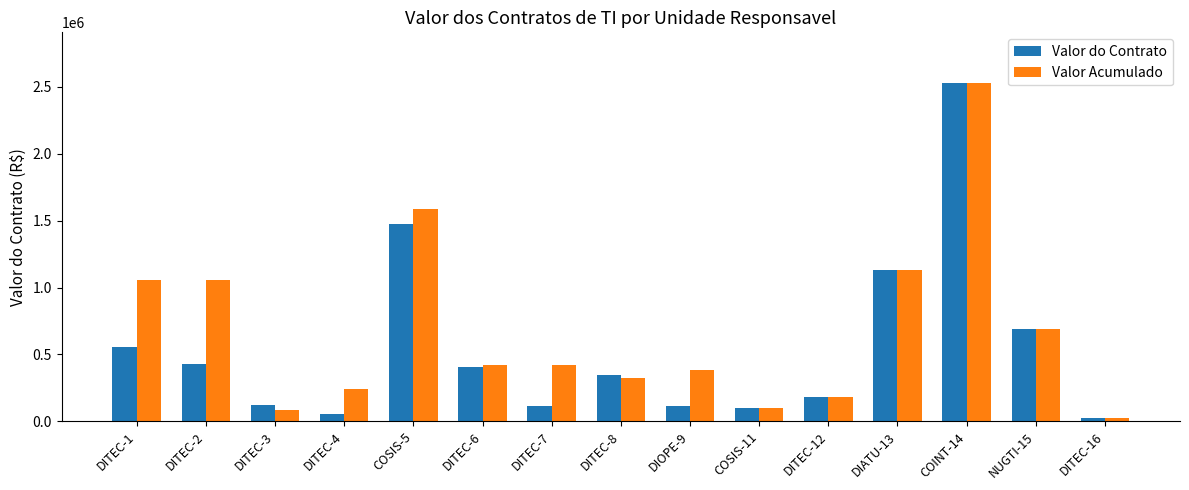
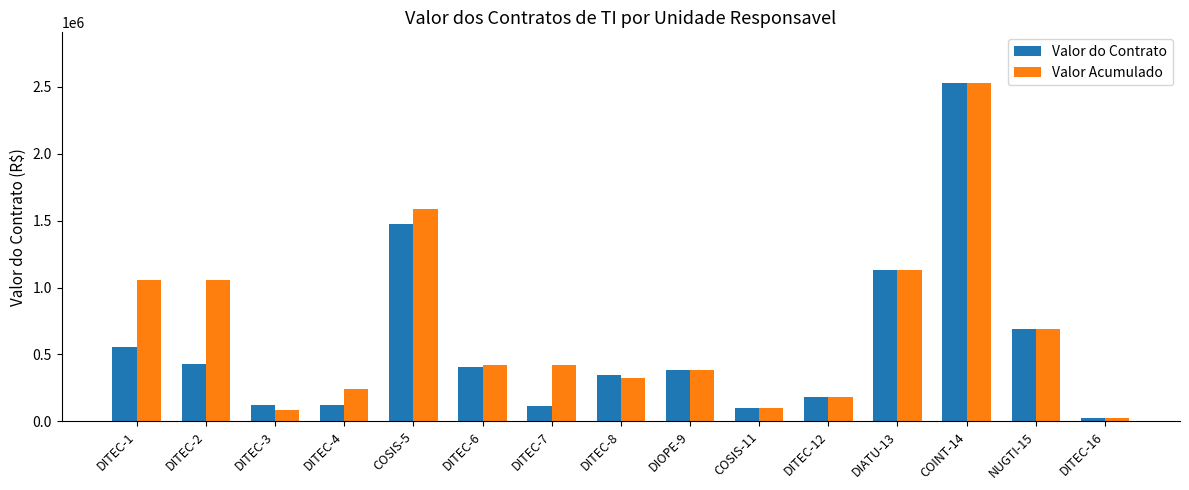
  {
    "Valor do Contrato": {
      "DITEC-1": 560000,
      "DITEC-2": 430000,
      "DITEC-3": 120000,
-     "DITEC-4": 60000,
+     "DITEC-4": 120000,
      "COSIS-5": 1470000,
      "DITEC-6": 400000,
      "DITEC-7": 110000,
      "DITEC-8": 340000,
-     "DIOPE-9": 110000,
+     "DIOPE-9": 390000,
      "COSIS-11": 100000,
      "DITEC-12": 180000,
      "DIATU-13": 1130000,
      "COINT-14": 2530000,
      "NUGTI-15": 690000,
      "DITEC-16": 20000
    },
    "Valor Acumulado": {
      "DITEC-1": 1050000,
      "DITEC-2": 1050000,
      "DITEC-3": 90000,
      "DITEC-4": 240000,
      "COSIS-5": 1590000,
      "DITEC-6": 420000,
      "DITEC-7": 420000,
      "DITEC-8": 330000,
      "DIOPE-9": 390000,
      "COSIS-11": 100000,
      "DITEC-12": 180000,
      "DIATU-13": 1130000,
      "COINT-14": 2530000,
      "NUGTI-15": 690000,
      "DITEC-16": 20000
    }
  }
